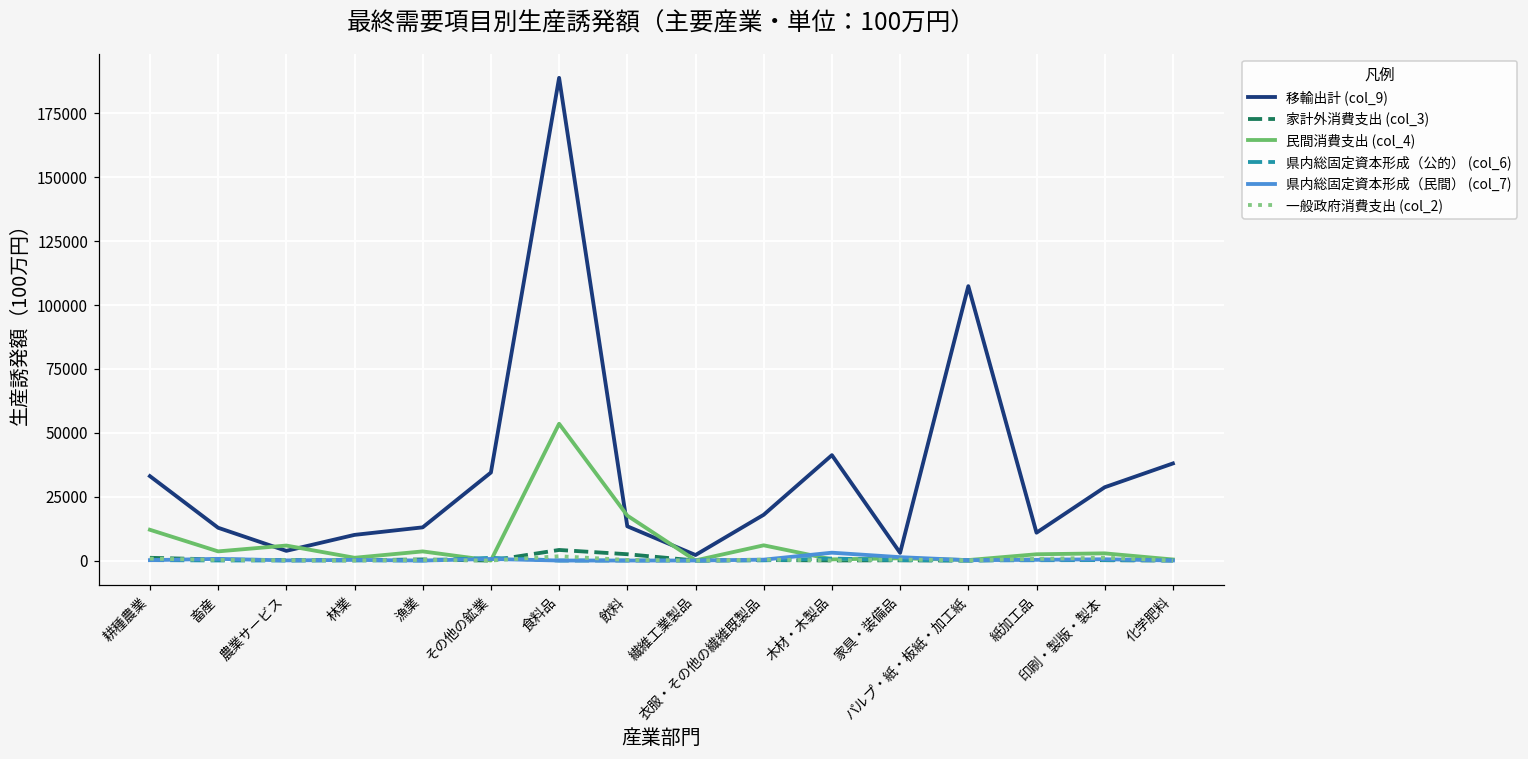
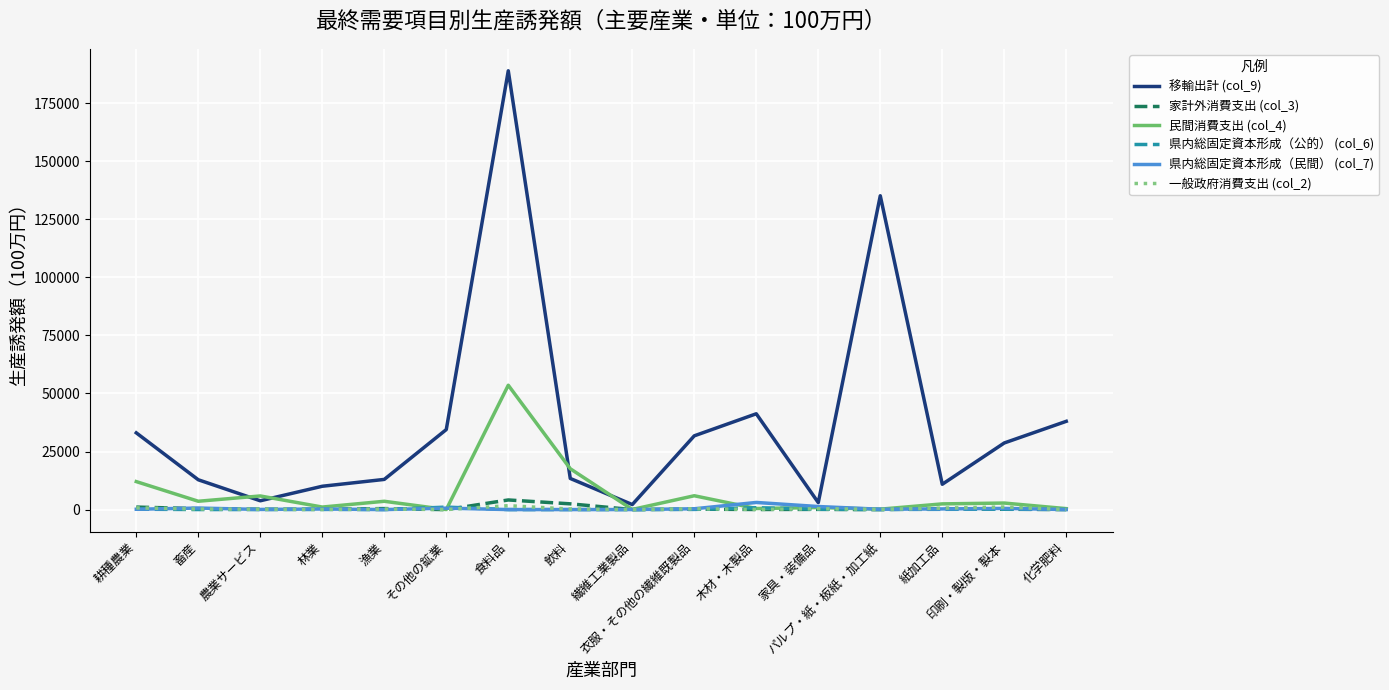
  {
    "移輸出計 (col_9)": {
      "耕種農業": 33000,
      "畜産": 13000,
      "農業サービス": 4000,
      "林業": 10000,
      "漁業": 13000,
      "その他の鉱業": 34000,
      "食料品": 189000,
      "飲料": 13000,
      "繊維工業製品": 2000,
-     "衣服・その他の繊維既製品": 18000,
+     "衣服・その他の繊維既製品": 32000,
      "木材・木製品": 41000,
      "家具・装備品": 3000,
-     "パルプ・紙・板紙・加工紙": 107000,
+     "パルプ・紙・板紙・加工紙": 135000,
      "紙加工品": 11000,
      "印刷・製版・製本": 29000,
      "化学肥料": 38000
    },
    "家計外消費支出 (col_3)": {
      "食料品": 4000,
      "飲料": 2000
    },
    "県内総固定資本形成（民間） (col_7)": {
      "木材・木製品": 3000
    }
  }
